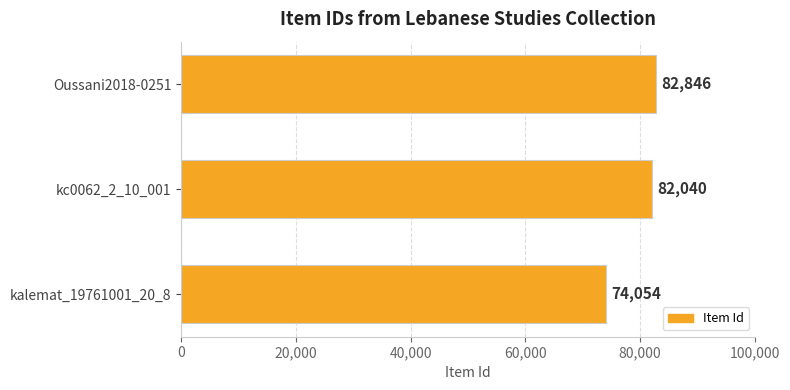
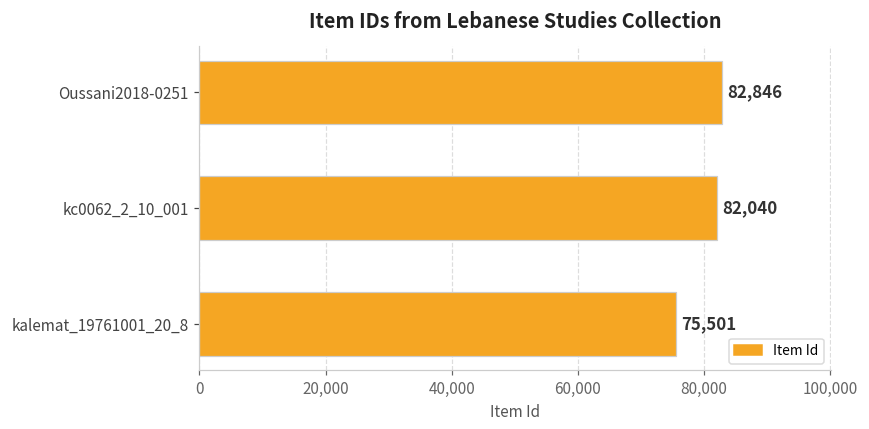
  {
    "Oussani2018-0251": "82,846",
    "kc0062_2_10_001": "82,040",
-   "kalemat_19761001_20_8": "74,054"
+   "kalemat_19761001_20_8": "75,501"
  }
